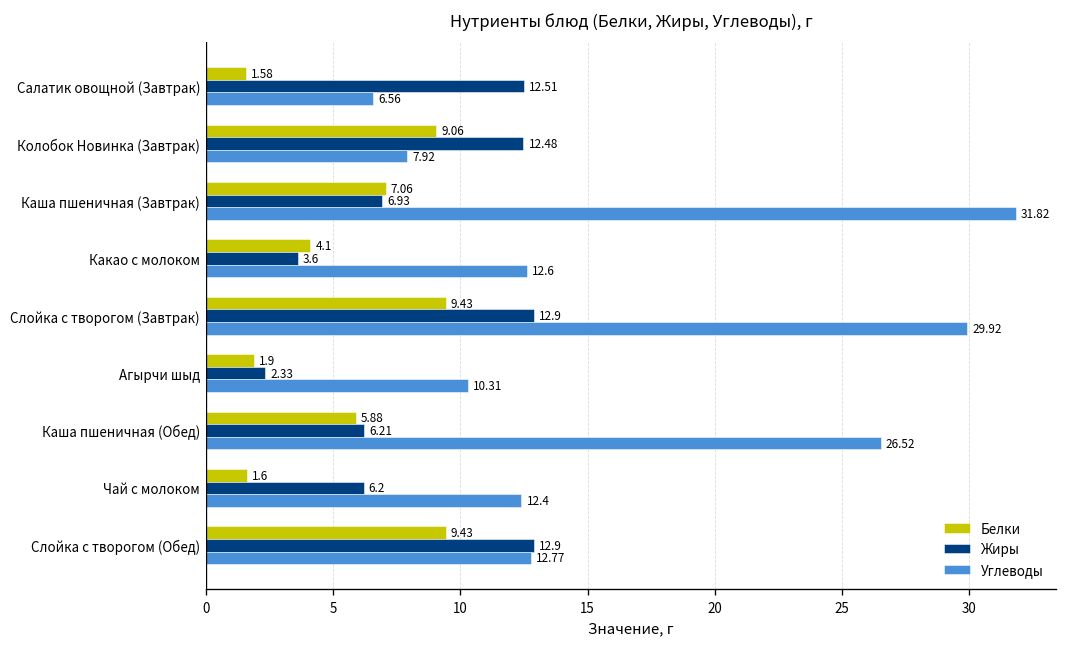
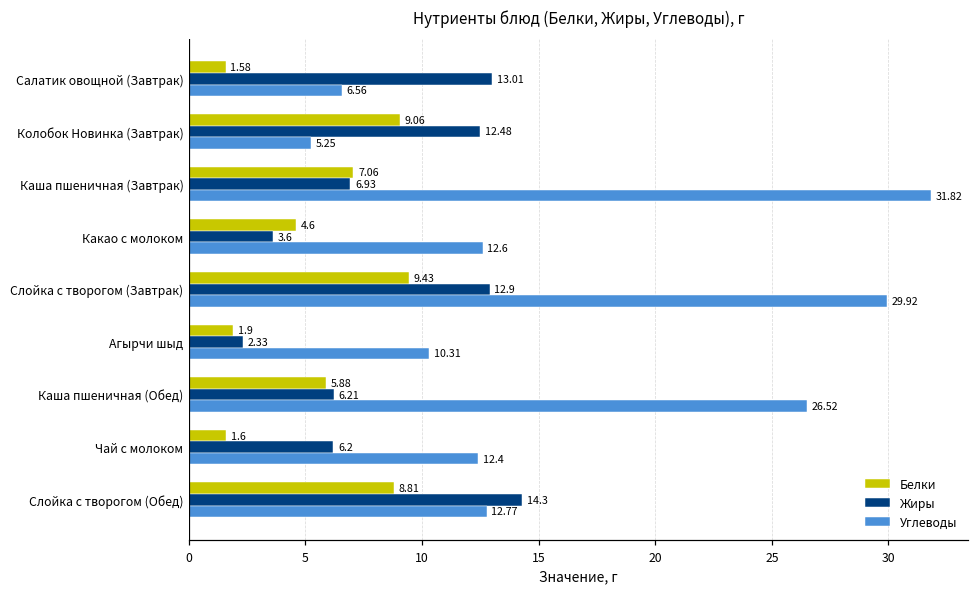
  {
    "Белки": {
      "Салатик овощной (Завтрак)": 1.58,
      "Колобок Новинка (Завтрак)": 9.06,
      "Каша пшеничная (Завтрак)": 7.06,
-     "Какао с молоком": 4.1,
+     "Какао с молоком": 4.6,
      "Слойка с творогом (Завтрак)": 9.43,
      "Агырчи шыд": 1.9,
      "Каша пшеничная (Обед)": 5.88,
      "Чай с молоком": 1.6,
-     "Слойка с творогом (Обед)": 9.43
+     "Слойка с творогом (Обед)": 8.81
    },
    "Жиры": {
-     "Салатик овощной (Завтрак)": 12.51,
+     "Салатик овощной (Завтрак)": 13.01,
      "Колобок Новинка (Завтрак)": 12.48,
      "Каша пшеничная (Завтрак)": 6.93,
      "Какао с молоком": 3.6,
      "Слойка с творогом (Завтрак)": 12.9,
      "Агырчи шыд": 2.33,
      "Каша пшеничная (Обед)": 6.21,
      "Чай с молоком": 6.2,
-     "Слойка с творогом (Обед)": 12.9
+     "Слойка с творогом (Обед)": 14.3
    },
    "Углеводы": {
      "Салатик овощной (Завтрак)": 6.56,
-     "Колобок Новинка (Завтрак)": 7.92,
+     "Колобок Новинка (Завтрак)": 5.25,
      "Каша пшеничная (Завтрак)": 31.82,
      "Какао с молоком": 12.6,
      "Слойка с творогом (Завтрак)": 29.92,
      "Агырчи шыд": 10.31,
      "Каша пшеничная (Обед)": 26.52,
      "Чай с молоком": 12.4,
      "Слойка с творогом (Обед)": 12.77
    }
  }
